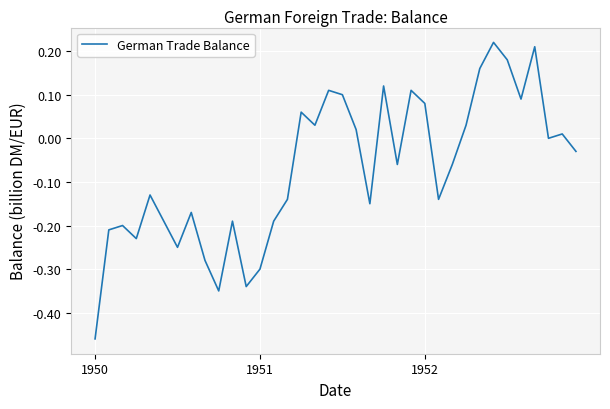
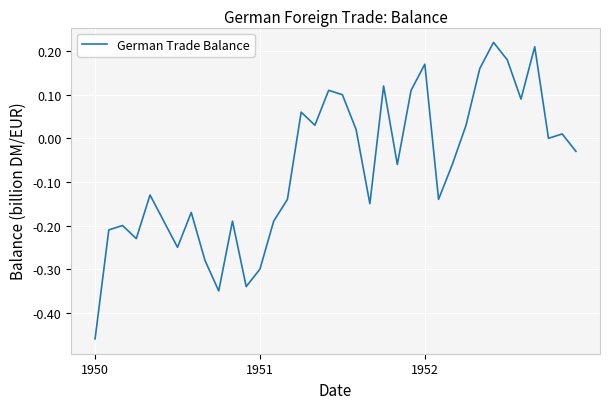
  {
    "1950": -0.46,
    "1951": -0.30,
-   "1952": 0.08
+   "1952": 0.17
  }
